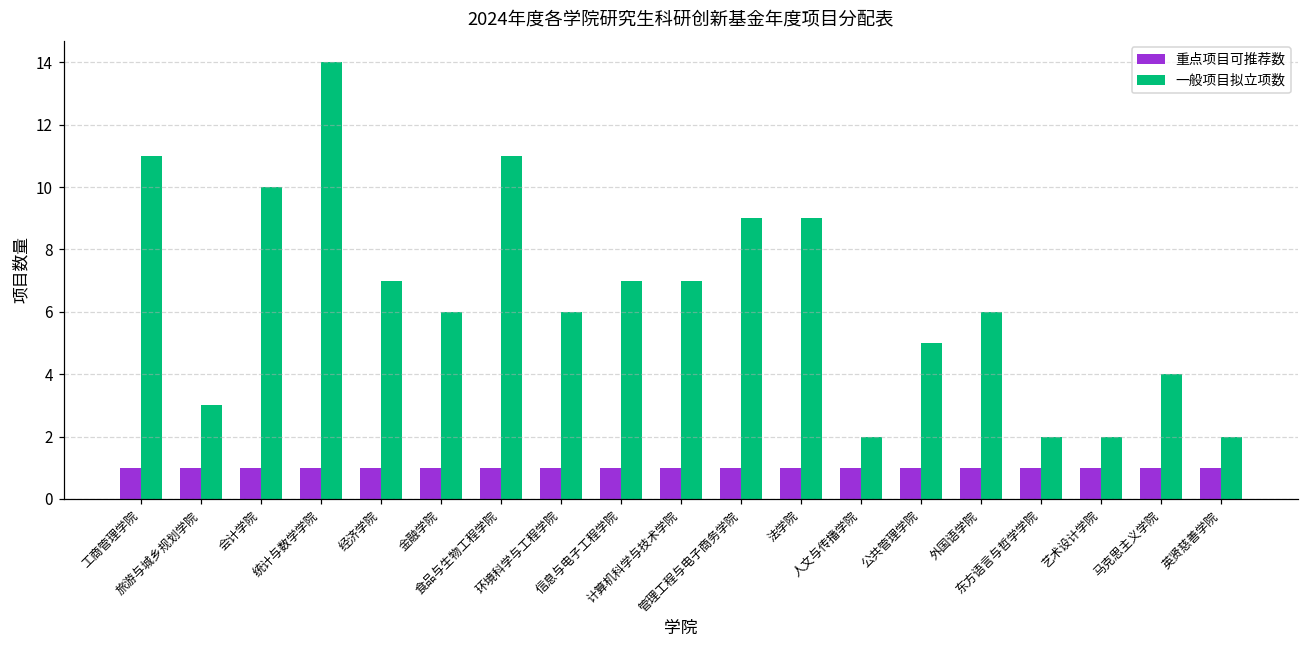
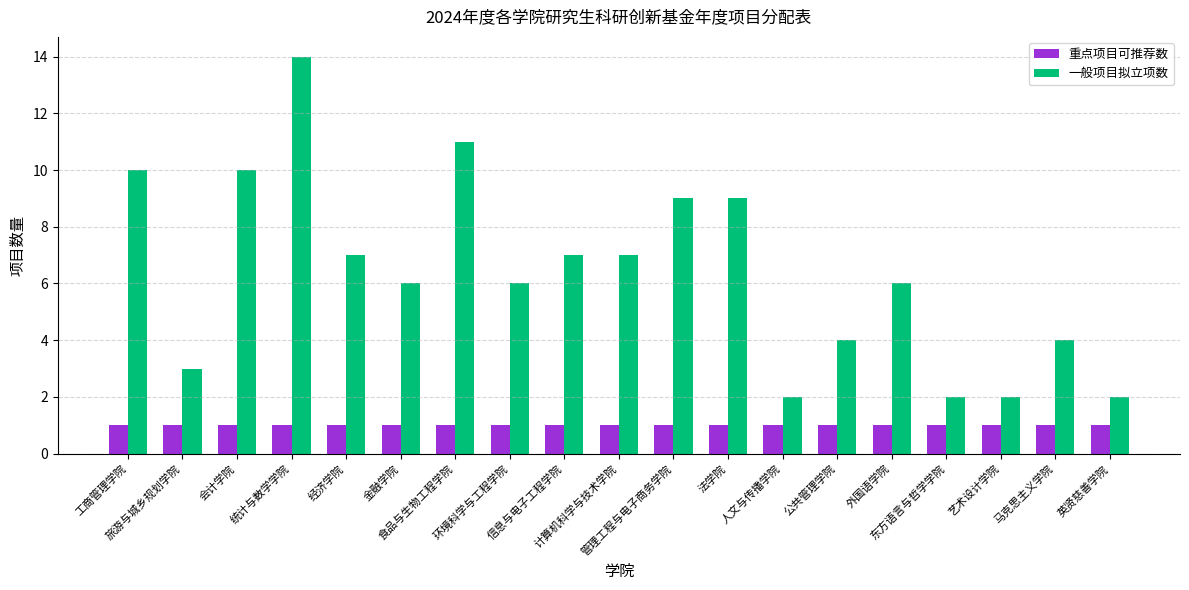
  {
    "重点项目可推荐数": {
      "工商管理学院": 1,
      "旅游与城乡规划学院": 1,
      "会计学院": 1,
      "统计与数学学院": 1,
      "经济学院": 1,
      "金融学院": 1,
      "食品与生物工程学院": 1,
      "环境科学与工程学院": 1,
      "信息与电子工程学院": 1,
      "计算机科学与技术学院": 1,
      "管理工程与电子商务学院": 1,
      "法学院": 1,
      "人文与传播学院": 1,
      "公共管理学院": 1,
      "外国语学院": 1,
      "东方语言与哲学学院": 1,
      "艺术设计学院": 1,
      "马克思主义学院": 1,
      "英贤慈善学院": 1
    },
    "一般项目拟立项数": {
-     "工商管理学院": 11,
+     "工商管理学院": 10,
      "旅游与城乡规划学院": 3,
      "会计学院": 10,
      "统计与数学学院": 14,
      "经济学院": 7,
      "金融学院": 6,
      "食品与生物工程学院": 11,
      "环境科学与工程学院": 6,
      "信息与电子工程学院": 7,
      "计算机科学与技术学院": 7,
      "管理工程与电子商务学院": 9,
      "法学院": 9,
      "人文与传播学院": 2,
-     "公共管理学院": 5,
+     "公共管理学院": 4,
      "外国语学院": 6,
      "东方语言与哲学学院": 2,
      "艺术设计学院": 2,
      "马克思主义学院": 4,
      "英贤慈善学院": 2
    }
  }
